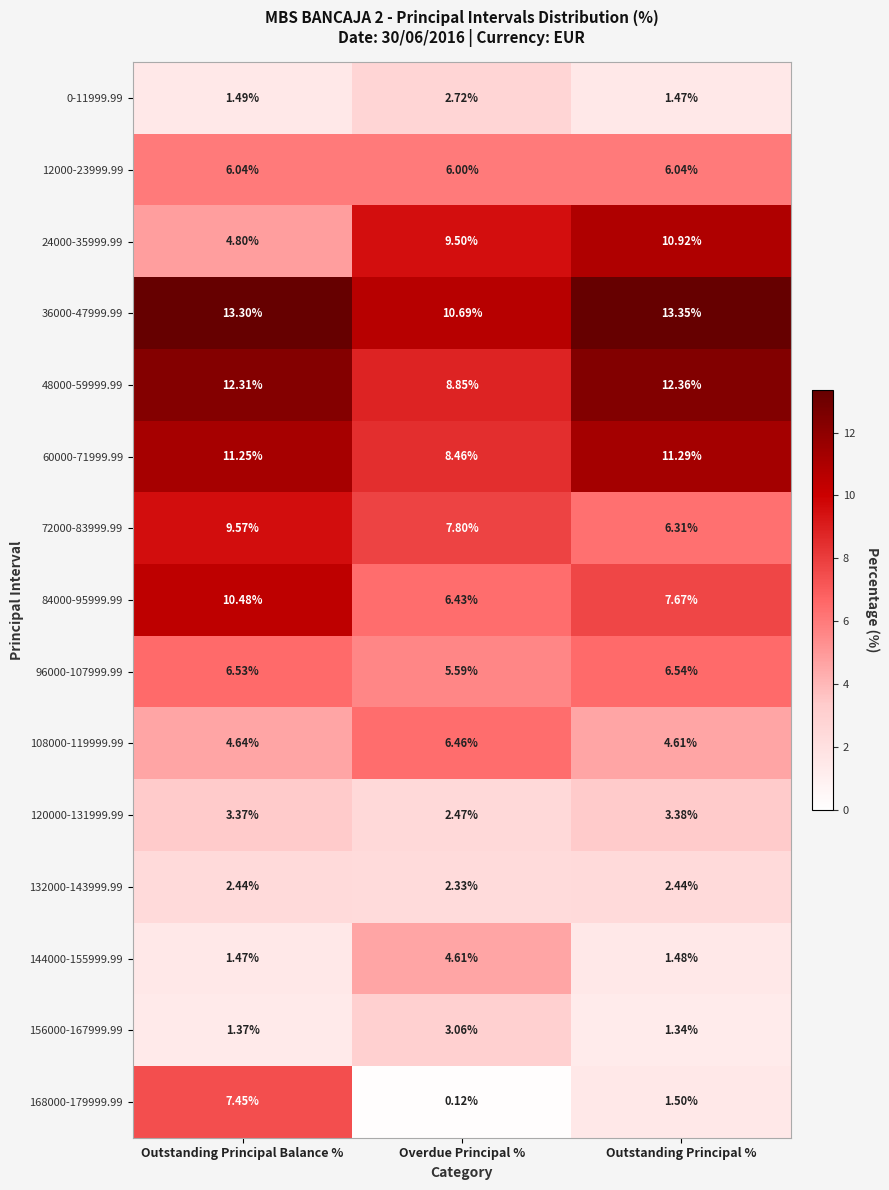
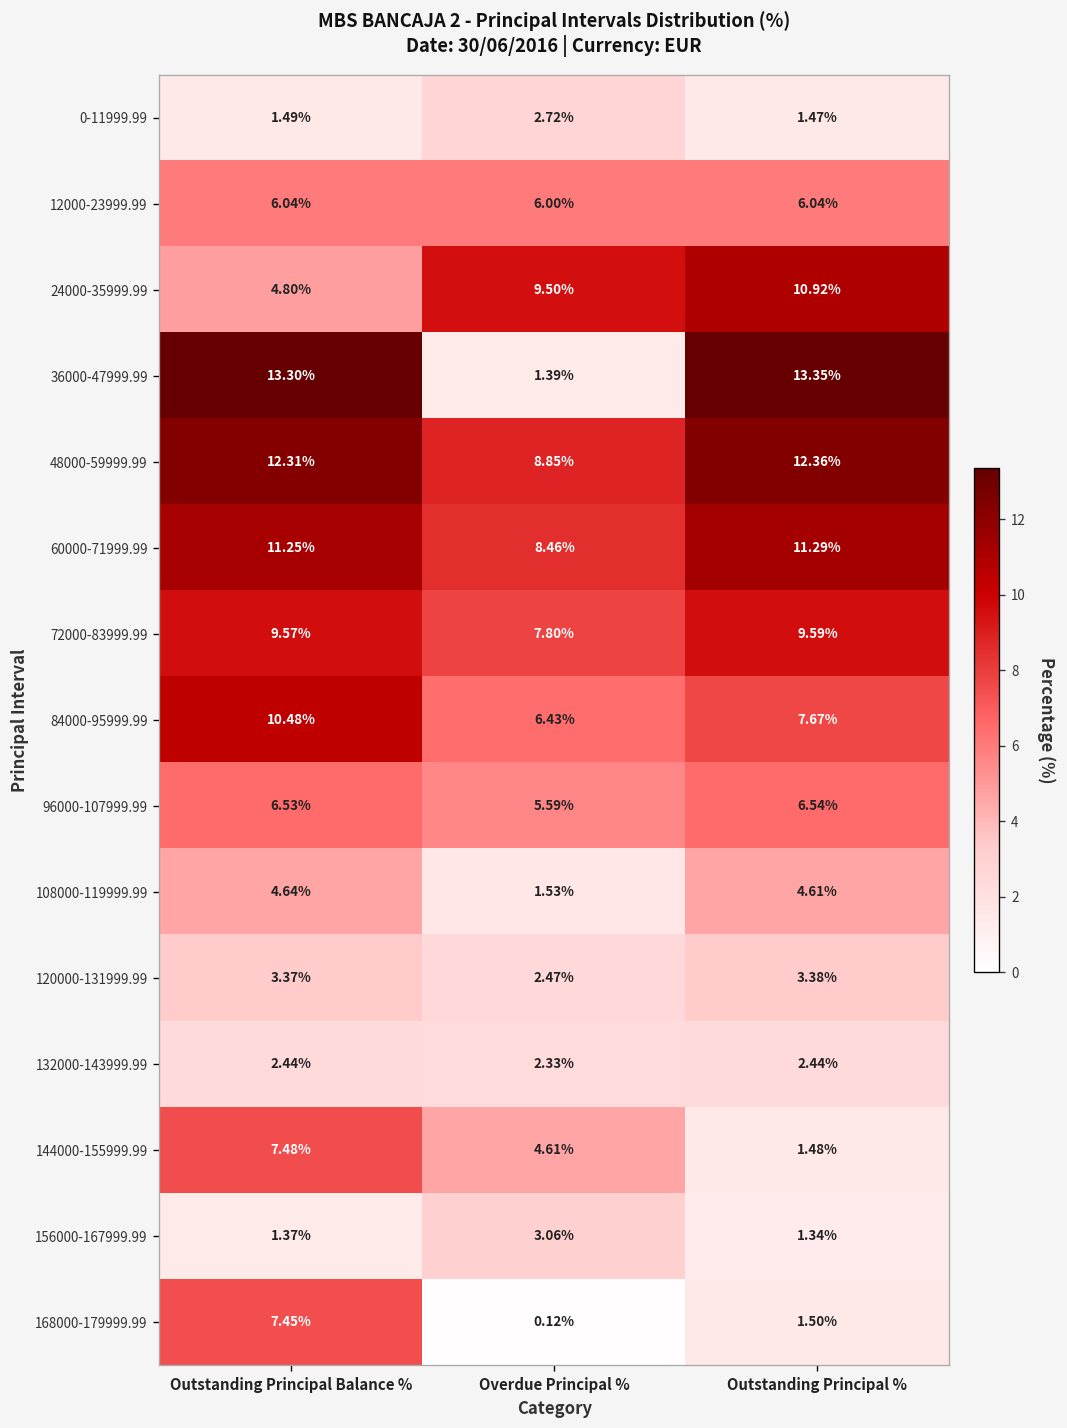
  {
    "0-11999.99": {
      "Outstanding Principal Balance %": "1.49%",
      "Overdue Principal %": "2.72%",
      "Outstanding Principal %": "1.47%"
    },
    "12000-23999.99": {
      "Outstanding Principal Balance %": "6.04%",
      "Overdue Principal %": "6.00%",
      "Outstanding Principal %": "6.04%"
    },
    "24000-35999.99": {
      "Outstanding Principal Balance %": "4.80%",
      "Overdue Principal %": "9.50%",
      "Outstanding Principal %": "10.92%"
    },
    "36000-47999.99": {
      "Outstanding Principal Balance %": "13.30%",
-     "Overdue Principal %": "10.69%",
+     "Overdue Principal %": "1.39%",
      "Outstanding Principal %": "13.35%"
    },
    "48000-59999.99": {
      "Outstanding Principal Balance %": "12.31%",
      "Overdue Principal %": "8.85%",
      "Outstanding Principal %": "12.36%"
    },
    "60000-71999.99": {
      "Outstanding Principal Balance %": "11.25%",
      "Overdue Principal %": "8.46%",
      "Outstanding Principal %": "11.29%"
    },
    "72000-83999.99": {
      "Outstanding Principal Balance %": "9.57%",
      "Overdue Principal %": "7.80%",
-     "Outstanding Principal %": "6.31%"
+     "Outstanding Principal %": "9.59%"
    },
    "84000-95999.99": {
      "Outstanding Principal Balance %": "10.48%",
      "Overdue Principal %": "6.43%",
      "Outstanding Principal %": "7.67%"
    },
    "96000-107999.99": {
      "Outstanding Principal Balance %": "6.53%",
      "Overdue Principal %": "5.59%",
      "Outstanding Principal %": "6.54%"
    },
    "108000-119999.99": {
      "Outstanding Principal Balance %": "4.64%",
-     "Overdue Principal %": "6.46%",
+     "Overdue Principal %": "1.53%",
      "Outstanding Principal %": "4.61%"
    },
    "120000-131999.99": {
      "Outstanding Principal Balance %": "3.37%",
      "Overdue Principal %": "2.47%",
      "Outstanding Principal %": "3.38%"
    },
    "132000-143999.99": {
      "Outstanding Principal Balance %": "2.44%",
      "Overdue Principal %": "2.33%",
      "Outstanding Principal %": "2.44%"
    },
    "144000-155999.99": {
-     "Outstanding Principal Balance %": "1.47%",
+     "Outstanding Principal Balance %": "7.48%",
      "Overdue Principal %": "4.61%",
      "Outstanding Principal %": "1.48%"
    },
    "156000-167999.99": {
      "Outstanding Principal Balance %": "1.37%",
      "Overdue Principal %": "3.06%",
      "Outstanding Principal %": "1.34%"
    },
    "168000-179999.99": {
      "Outstanding Principal Balance %": "7.45%",
      "Overdue Principal %": "0.12%",
      "Outstanding Principal %": "1.50%"
    }
  }
